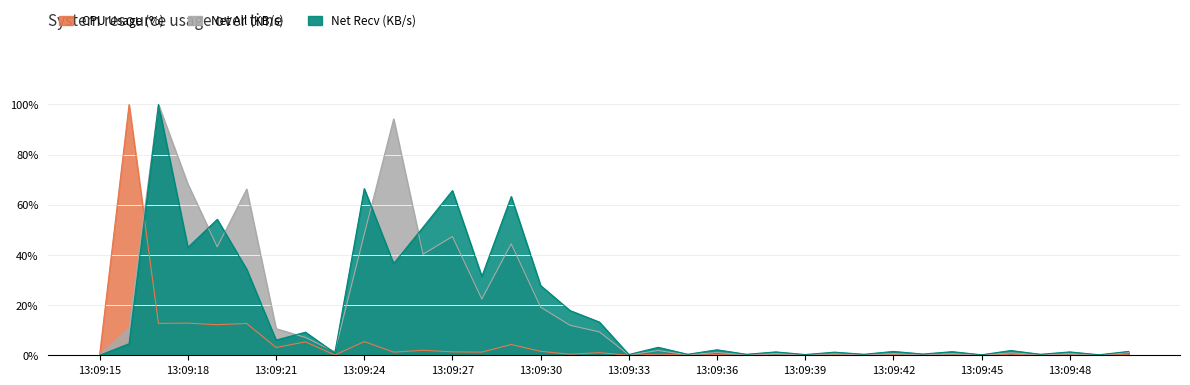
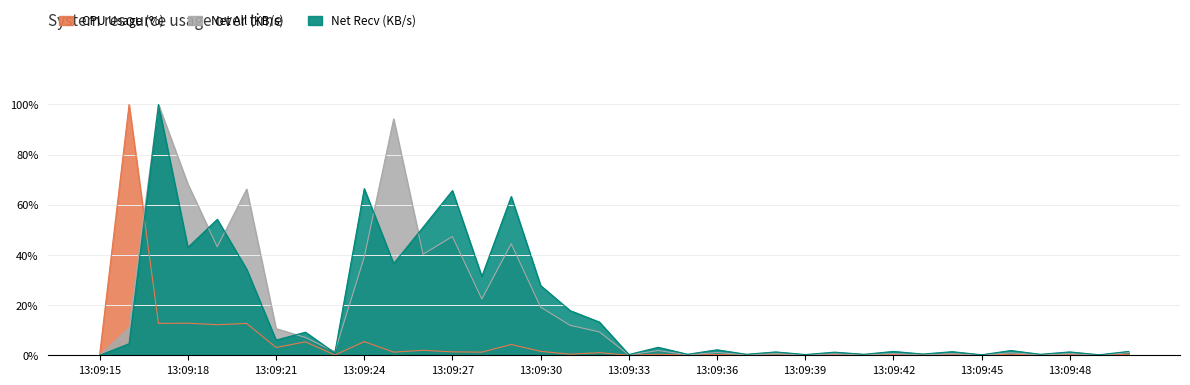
  {
    "CPU Usage (%)": {
      "13:09:18": "13%",
      "13:09:21": "3%",
      "13:09:24": "5%",
      "13:09:27": "1%",
      "13:09:30": "2%"
    },
    "Net All (KB/s)": {
      "13:09:18": "68%",
      "13:09:21": "11%",
-     "13:09:24": "48%",
+     "13:09:24": "39%",
      "13:09:27": "47%",
      "13:09:30": "19%"
    },
    "Net Recv (KB/s)": {
      "13:09:18": "43%",
      "13:09:21": "6%",
      "13:09:24": "66%",
      "13:09:27": "66%",
      "13:09:30": "28%",
      "13:09:36": "2%"
    }
  }
